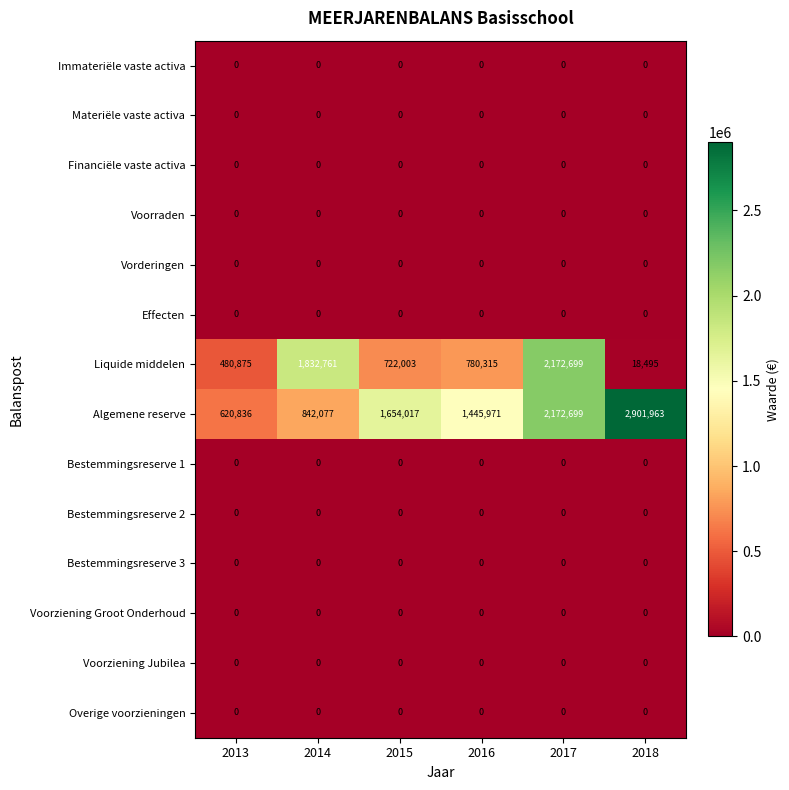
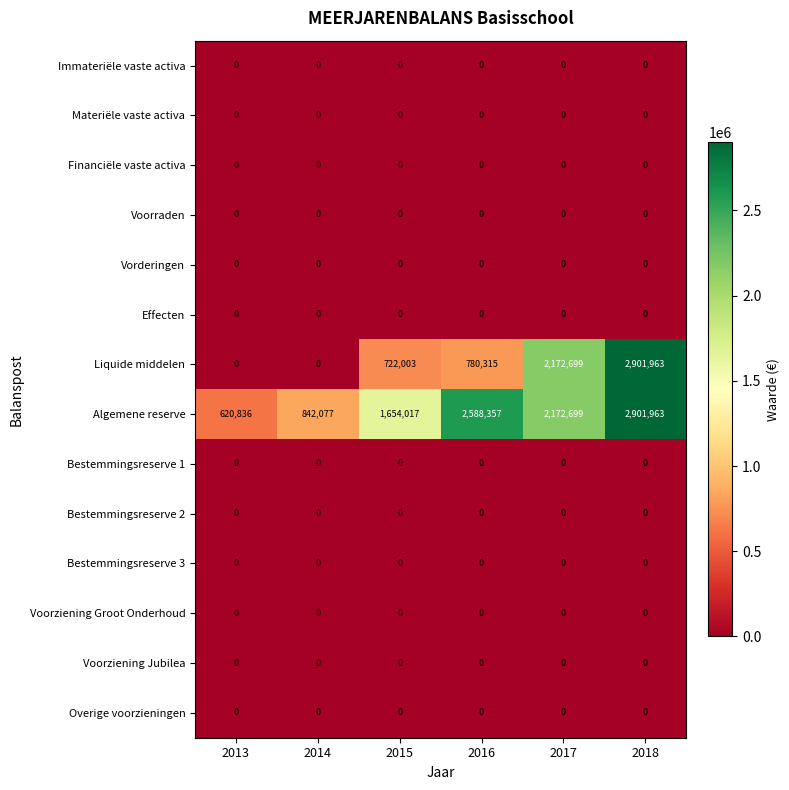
  {
    "Immateriële vaste activa": {
      "2013": "0",
      "2014": "0",
      "2015": "0",
      "2016": "0",
      "2017": "0",
      "2018": "0"
    },
    "Materiële vaste activa": {
      "2013": "0",
      "2014": "0",
      "2015": "0",
      "2016": "0",
      "2017": "0",
      "2018": "0"
    },
    "Financiële vaste activa": {
      "2013": "0",
      "2014": "0",
      "2015": "0",
      "2016": "0",
      "2017": "0",
      "2018": "0"
    },
    "Voorraden": {
      "2013": "0",
      "2014": "0",
      "2015": "0",
      "2016": "0",
      "2017": "0",
      "2018": "0"
    },
    "Vorderingen": {
      "2013": "0",
      "2014": "0",
      "2015": "0",
      "2016": "0",
      "2017": "0",
      "2018": "0"
    },
    "Effecten": {
      "2013": "0",
      "2014": "0",
      "2015": "0",
      "2016": "0",
      "2017": "0",
      "2018": "0"
    },
    "Liquide middelen": {
-     "2013": "480,875",
-     "2014": "1,832,761",
+     "2013": "0",
+     "2014": "0",
      "2015": "722,003",
      "2016": "780,315",
      "2017": "2,172,699",
-     "2018": "18,495"
+     "2018": "2,901,963"
    },
    "Algemene reserve": {
      "2013": "620,836",
      "2014": "842,077",
      "2015": "1,654,017",
-     "2016": "1,445,971",
+     "2016": "2,588,357",
      "2017": "2,172,699",
      "2018": "2,901,963"
    },
    "Bestemmingsreserve 1": {
      "2013": "0",
      "2014": "0",
      "2015": "0",
      "2016": "0",
      "2017": "0",
      "2018": "0"
    },
    "Bestemmingsreserve 2": {
      "2013": "0",
      "2014": "0",
      "2015": "0",
      "2016": "0",
      "2017": "0",
      "2018": "0"
    },
    "Bestemmingsreserve 3": {
      "2013": "0",
      "2014": "0",
      "2015": "0",
      "2016": "0",
      "2017": "0",
      "2018": "0"
    },
    "Voorziening Groot Onderhoud": {
      "2013": "0",
      "2014": "0",
      "2015": "0",
      "2016": "0",
      "2017": "0",
      "2018": "0"
    },
    "Voorziening Jubilea": {
      "2013": "0",
      "2014": "0",
      "2015": "0",
      "2016": "0",
      "2017": "0",
      "2018": "0"
    },
    "Overige voorzieningen": {
      "2013": "0",
      "2014": "0",
      "2015": "0",
      "2016": "0",
      "2017": "0",
      "2018": "0"
    }
  }
